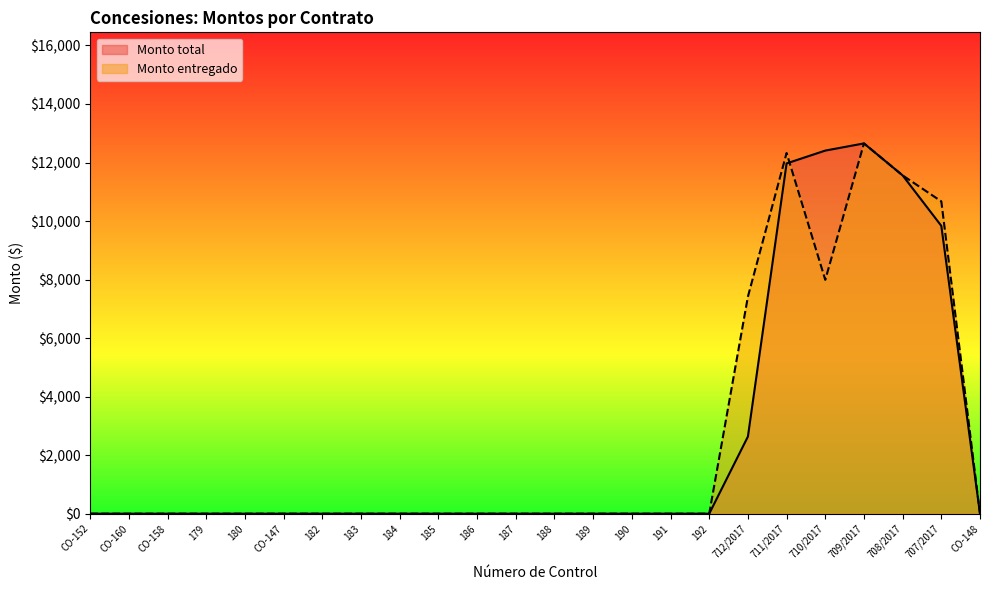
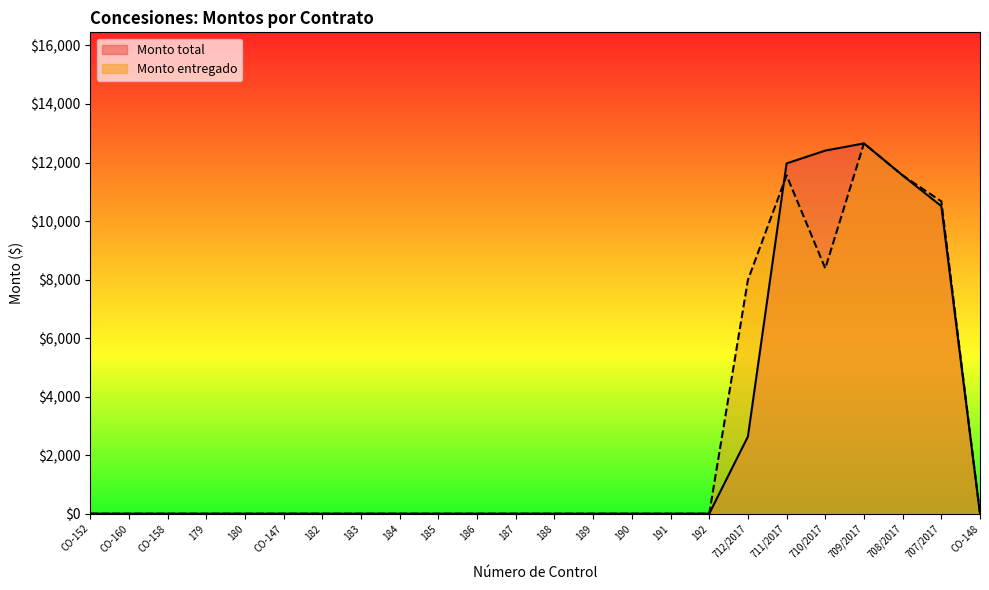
  {
    "Monto total": {
      "712/2017": "$2,600",
      "711/2017": "$12,000",
      "710/2017": "$12,400",
-     "707/2017": "$9,800"
+     "707/2017": "$10,500"
    },
    "Monto entregado": {
-     "712/2017": "$7,400",
-     "711/2017": "$12,300",
-     "710/2017": "$8,000",
+     "712/2017": "$8,000",
+     "711/2017": "$11,600",
+     "710/2017": "$8,400",
      "707/2017": "$10,700"
    }
  }
